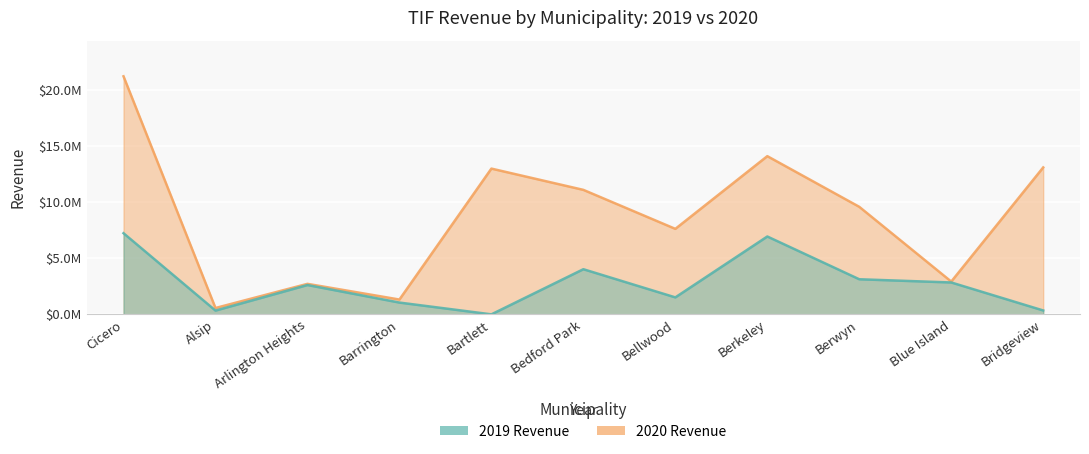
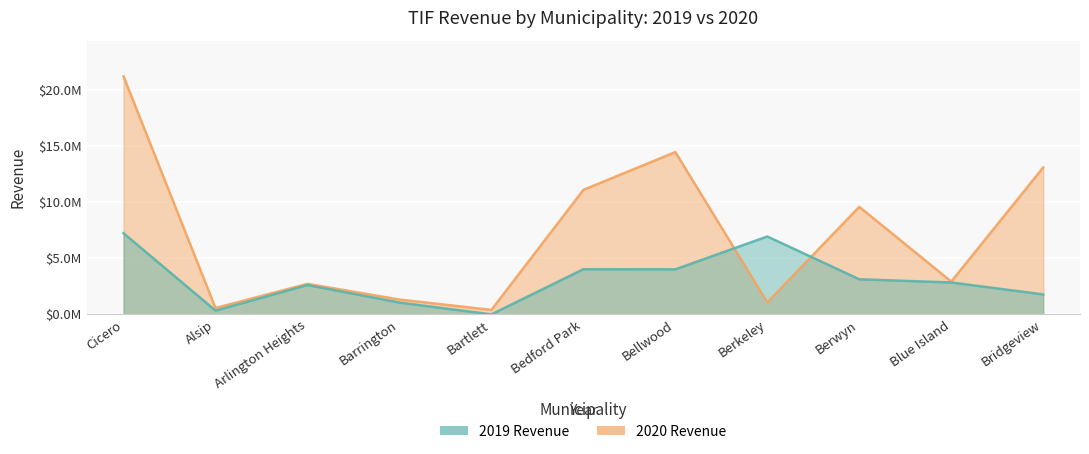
  {
    "2020 Revenue": {
      "Cicero": "$21200000",
      "Barrington": "$1300000",
-     "Bartlett": "$13000000",
+     "Bartlett": "$400000",
      "Bedford Park": "$11100000",
-     "Bellwood": "$7600000",
-     "Berkeley": "$14100000",
+     "Bellwood": "$14400000",
+     "Berkeley": "$1100000",
      "Berwyn": "$9600000",
      "Bridgeview": "$13100000"
    },
    "2019 Revenue": {
      "Cicero": "$7200000",
      "Barrington": "$1000000",
      "Bartlett": "$0",
      "Bedford Park": "$4000000",
-     "Bellwood": "$1500000",
+     "Bellwood": "$4000000",
      "Berkeley": "$6900000",
      "Berwyn": "$3100000",
-     "Bridgeview": "$300000"
+     "Bridgeview": "$1800000"
    }
  }
